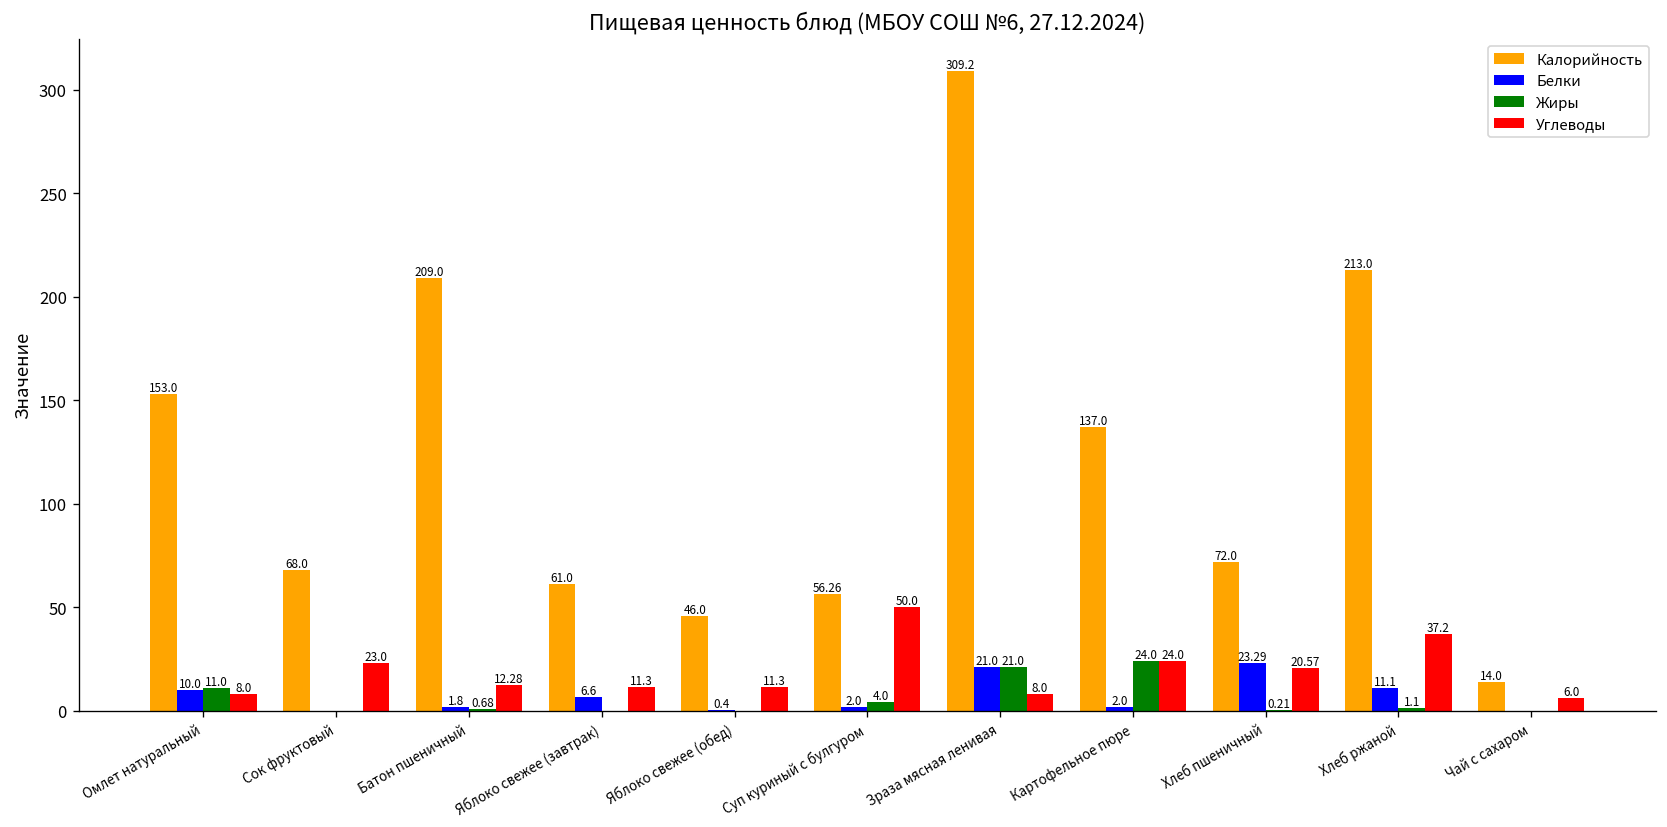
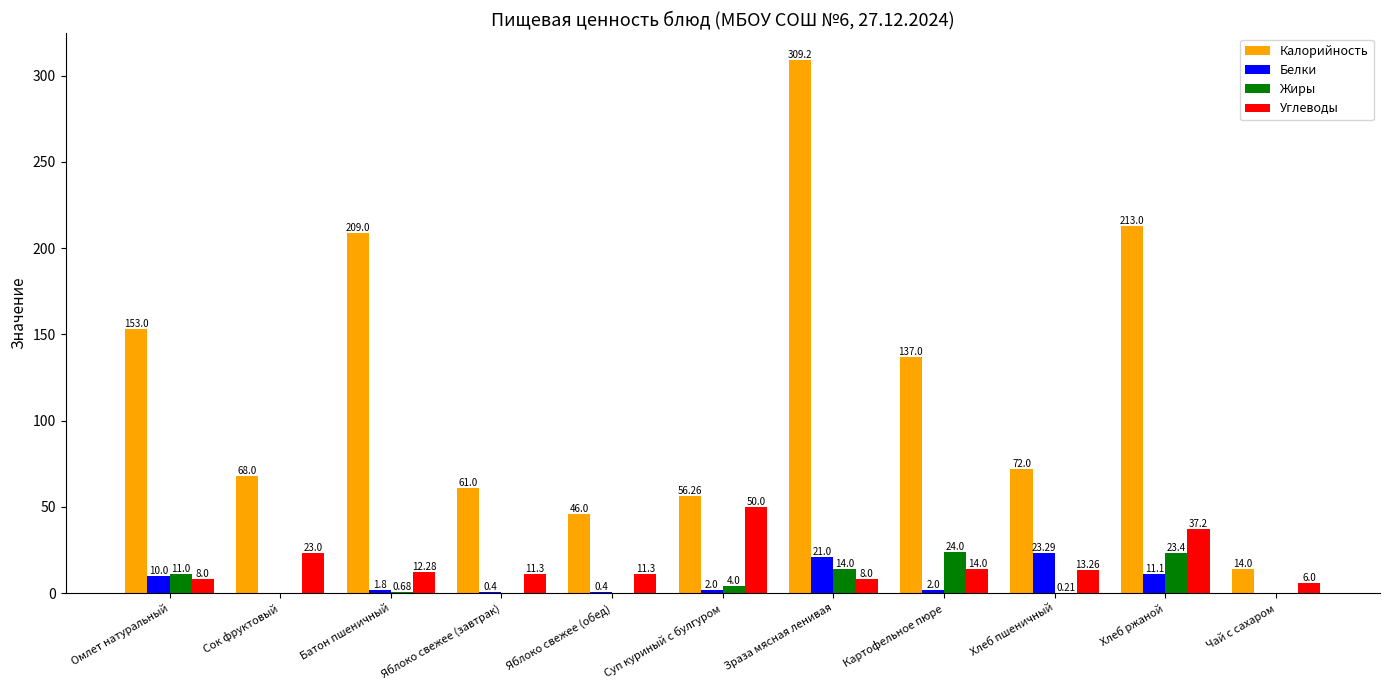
  {
    "Калорийность": {
      "Омлет натуральный": 153.0,
      "Сок фруктовый": 68.0,
      "Батон пшеничный": 209.0,
      "Яблоко свежее (завтрак)": 61.0,
      "Яблоко свежее (обед)": 46.0,
      "Суп куриный с булгуром": 56.26,
      "Зраза мясная ленивая": 309.2,
      "Картофельное пюре": 137.0,
      "Хлеб пшеничный": 72.0,
      "Хлеб ржаной": 213.0,
      "Чай с сахаром": 14.0
    },
    "Белки": {
      "Омлет натуральный": 10.0,
      "Батон пшеничный": 1.8,
-     "Яблоко свежее (завтрак)": 6.6,
+     "Яблоко свежее (завтрак)": 0.4,
      "Яблоко свежее (обед)": 0.4,
      "Суп куриный с булгуром": 2.0,
      "Зраза мясная ленивая": 21.0,
      "Картофельное пюре": 2.0,
      "Хлеб пшеничный": 23.29,
      "Хлеб ржаной": 11.1
    },
    "Жиры": {
      "Омлет натуральный": 11.0,
      "Батон пшеничный": 0.68,
      "Суп куриный с булгуром": 4.0,
-     "Зраза мясная ленивая": 21.0,
+     "Зраза мясная ленивая": 14.0,
      "Картофельное пюре": 24.0,
      "Хлеб пшеничный": 0.21,
-     "Хлеб ржаной": 1.1
+     "Хлеб ржаной": 23.4
    },
    "Углеводы": {
      "Омлет натуральный": 8.0,
      "Сок фруктовый": 23.0,
      "Батон пшеничный": 12.28,
      "Яблоко свежее (завтрак)": 11.3,
      "Яблоко свежее (обед)": 11.3,
      "Суп куриный с булгуром": 50.0,
      "Зраза мясная ленивая": 8.0,
-     "Картофельное пюре": 24.0,
-     "Хлеб пшеничный": 20.57,
+     "Картофельное пюре": 14.0,
+     "Хлеб пшеничный": 13.26,
      "Хлеб ржаной": 37.2,
      "Чай с сахаром": 6.0
    }
  }
